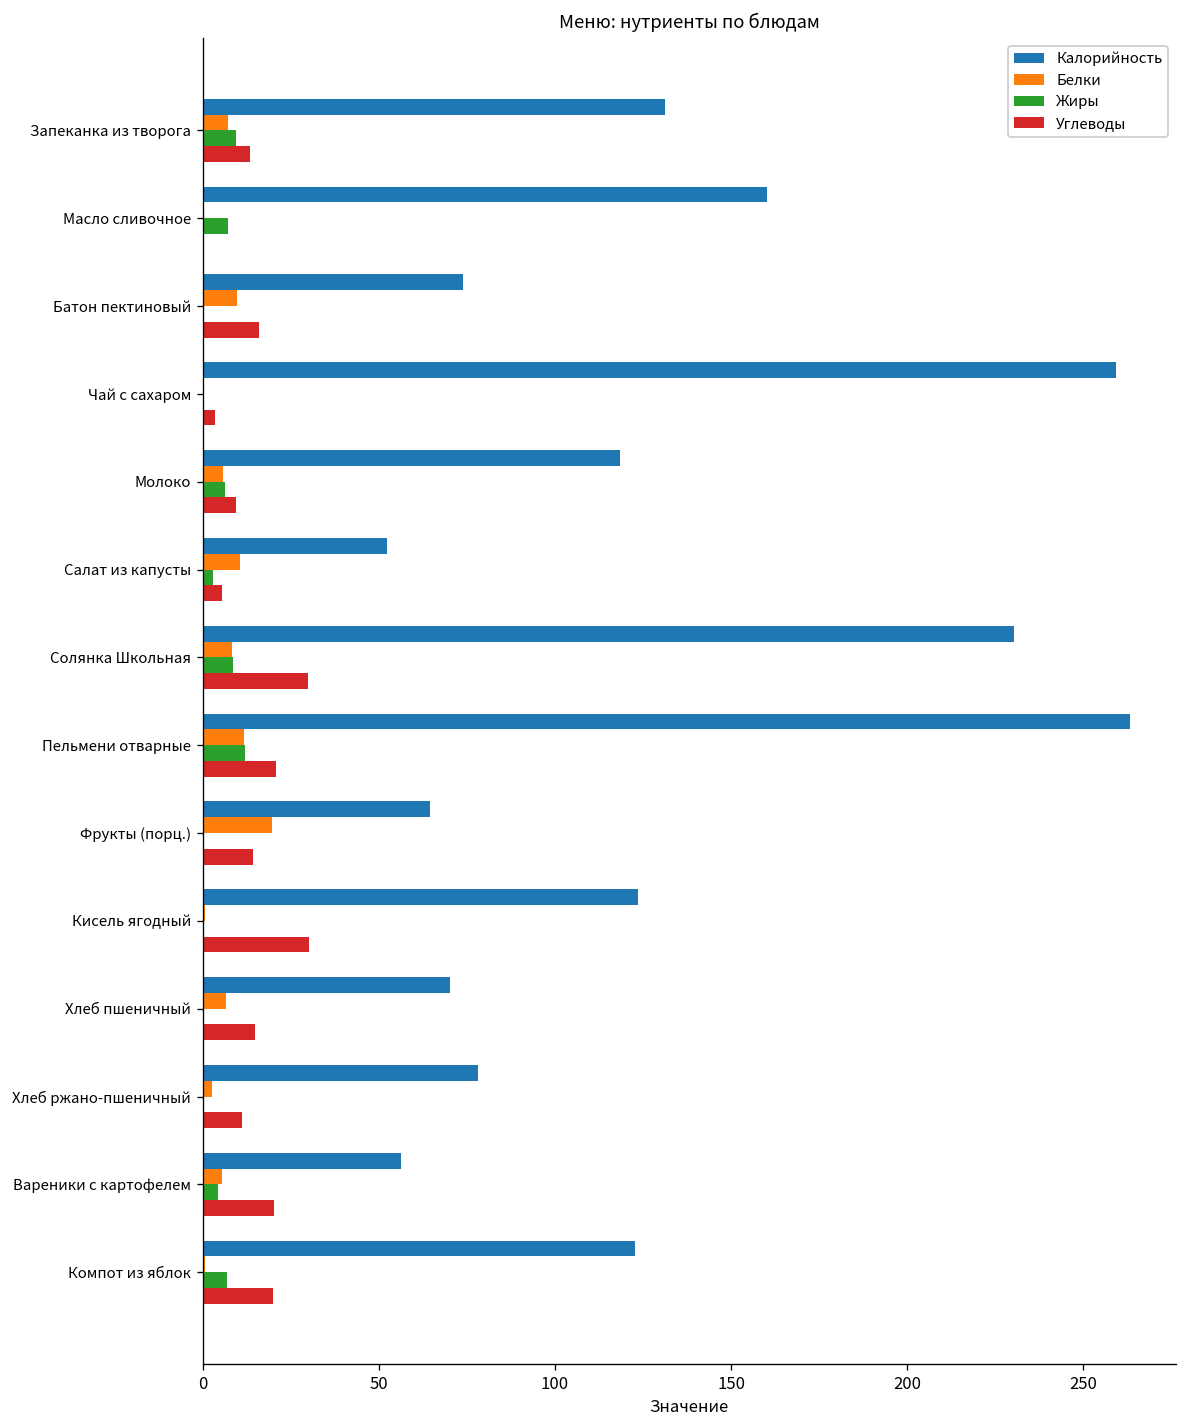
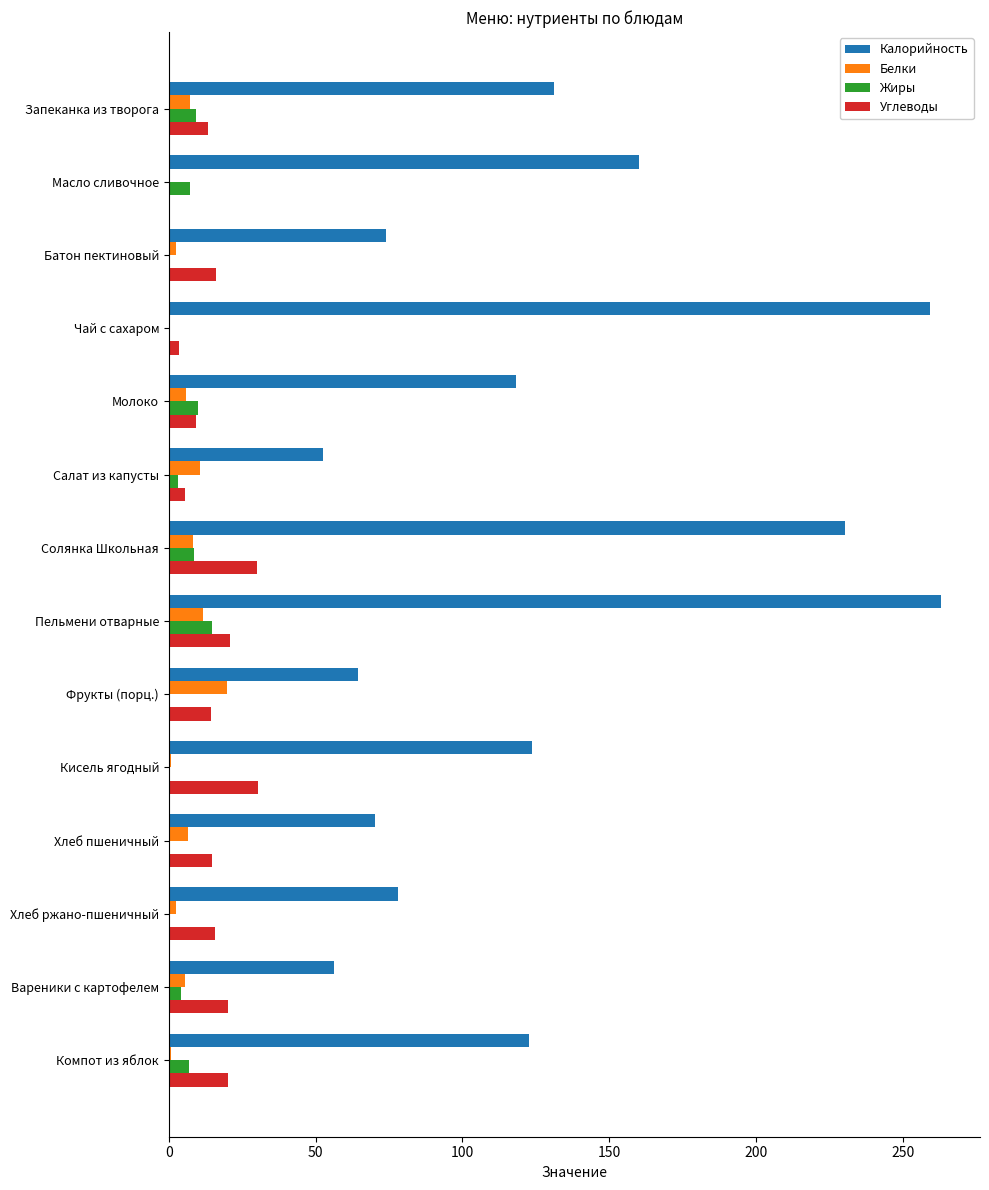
  {
    "Калорийность": {
      "Запеканка из творога": 131,
      "Масло сливочное": 160,
      "Батон пектиновый": 74,
      "Чай с сахаром": 259,
      "Молоко": 118,
      "Салат из капусты": 52,
      "Солянка Школьная": 230,
      "Пельмени отварные": 263,
      "Фрукты (порц.)": 65,
      "Кисель ягодный": 124,
      "Хлеб пшеничный": 70,
      "Хлеб ржано-пшеничный": 78,
      "Вареники с картофелем": 56,
      "Компот из яблок": 123
    },
    "Белки": {
      "Запеканка из творога": 7,
-     "Батон пектиновый": 10,
+     "Батон пектиновый": 2,
      "Молоко": 6,
      "Салат из капусты": 11,
      "Солянка Школьная": 8,
      "Пельмени отварные": 12,
      "Фрукты (порц.)": 20,
      "Хлеб пшеничный": 7,
      "Хлеб ржано-пшеничный": 3,
      "Вареники с картофелем": 5
    },
    "Жиры": {
      "Запеканка из творога": 9,
      "Масло сливочное": 7,
-     "Молоко": 6,
+     "Молоко": 10,
      "Салат из капусты": 3,
      "Солянка Школьная": 9,
-     "Пельмени отварные": 12,
+     "Пельмени отварные": 15,
      "Вареники с картофелем": 4,
      "Компот из яблок": 7
    },
    "Углеводы": {
      "Запеканка из творога": 13,
      "Батон пектиновый": 16,
      "Чай с сахаром": 4,
      "Молоко": 9,
      "Салат из капусты": 5,
      "Солянка Школьная": 30,
      "Пельмени отварные": 21,
      "Фрукты (порц.)": 14,
      "Кисель ягодный": 30,
      "Хлеб пшеничный": 15,
-     "Хлеб ржано-пшеничный": 11,
+     "Хлеб ржано-пшеничный": 16,
      "Вареники с картофелем": 20,
      "Компот из яблок": 20
    }
  }
